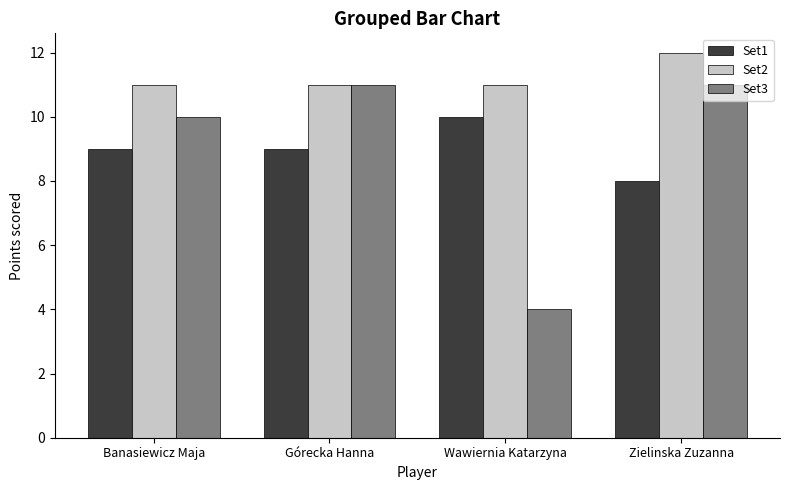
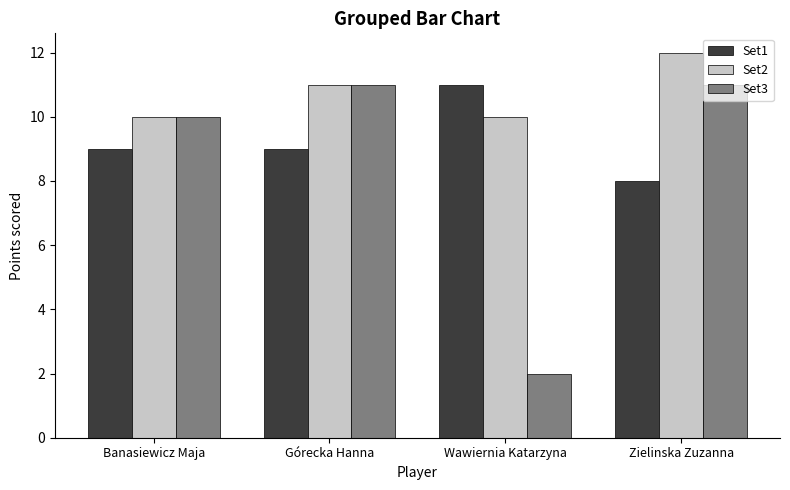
  {
    "Set1": {
      "Banasiewicz Maja": 9,
      "Górecka Hanna": 9,
-     "Wawiernia Katarzyna": 10,
+     "Wawiernia Katarzyna": 11,
      "Zielinska Zuzanna": 8
    },
    "Set2": {
-     "Banasiewicz Maja": 11,
+     "Banasiewicz Maja": 10,
      "Górecka Hanna": 11,
-     "Wawiernia Katarzyna": 11,
+     "Wawiernia Katarzyna": 10,
      "Zielinska Zuzanna": 12
    },
    "Set3": {
      "Banasiewicz Maja": 10,
      "Górecka Hanna": 11,
-     "Wawiernia Katarzyna": 4
+     "Wawiernia Katarzyna": 2
    }
  }
